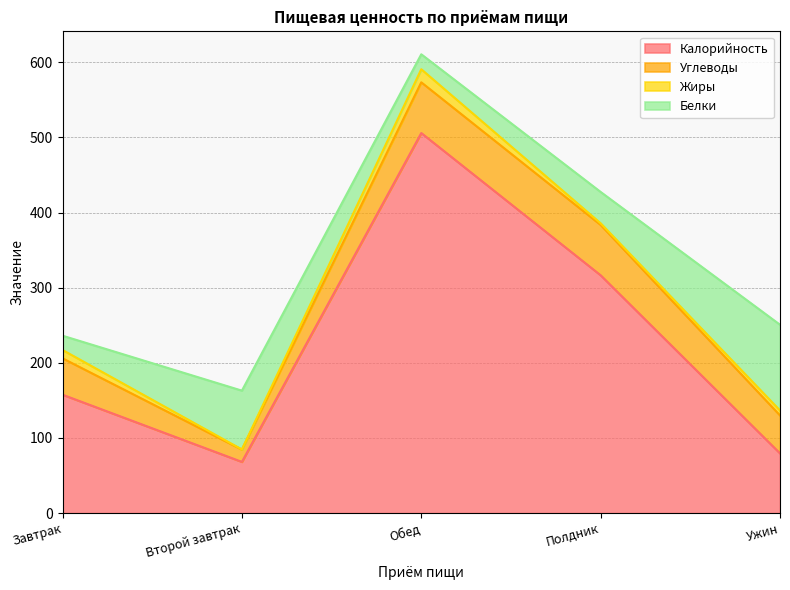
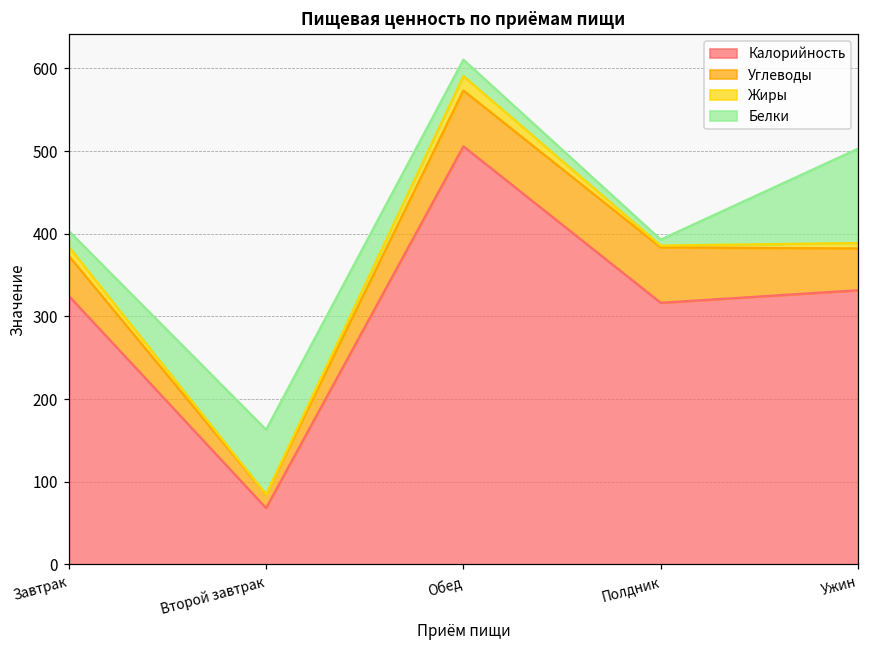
  {
    "Калорийность": {
-     "Завтрак": 160,
+     "Завтрак": 320,
      "Второй завтрак": 70,
      "Обед": 510,
      "Полдник": 320,
-     "Ужин": 80
+     "Ужин": 330
    },
    "Белки": {
      "Завтрак": 20,
      "Второй завтрак": 80,
      "Обед": 20,
-     "Полдник": 40,
+     "Полдник": 10,
      "Ужин": 110
    }
  }
